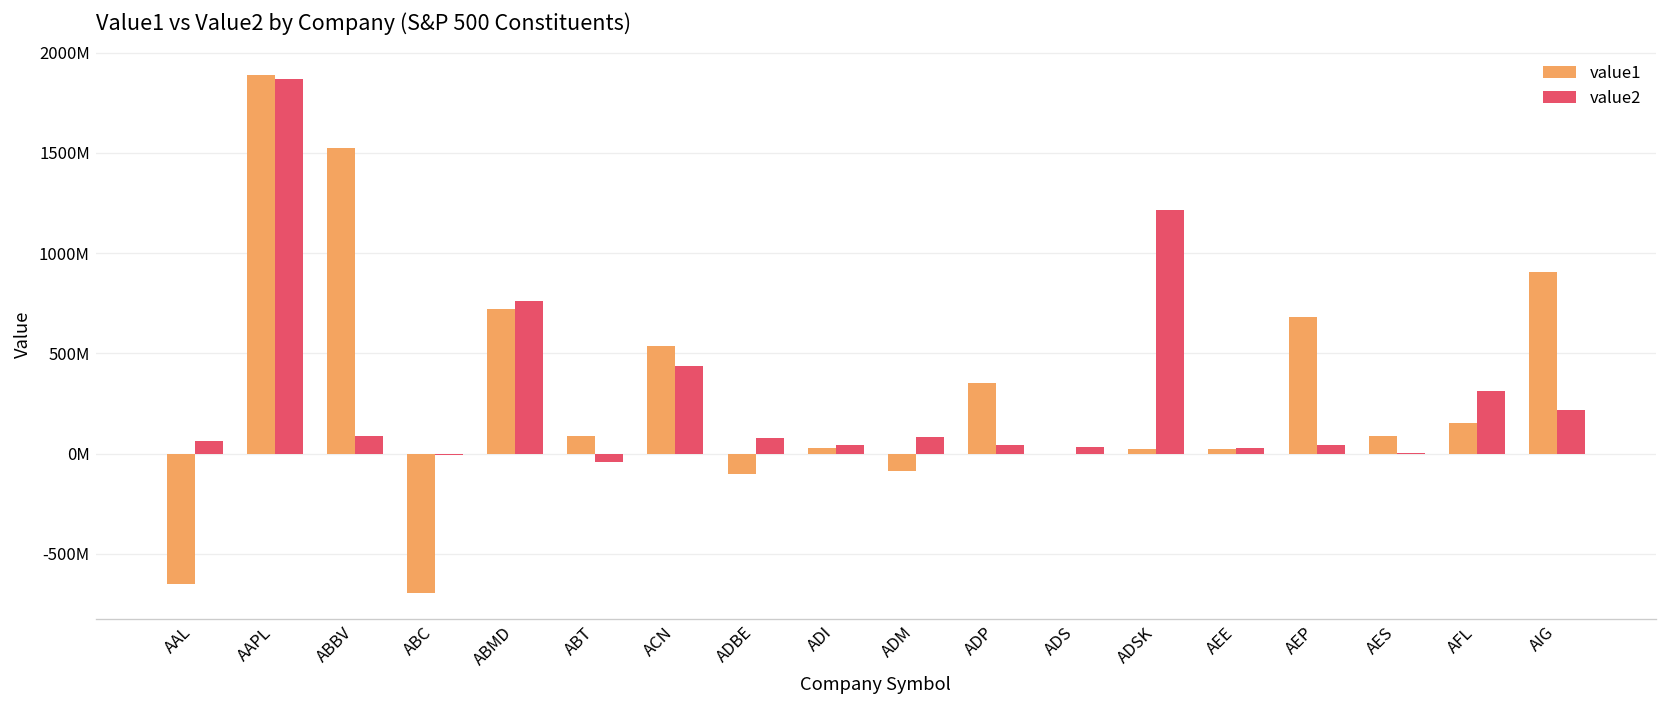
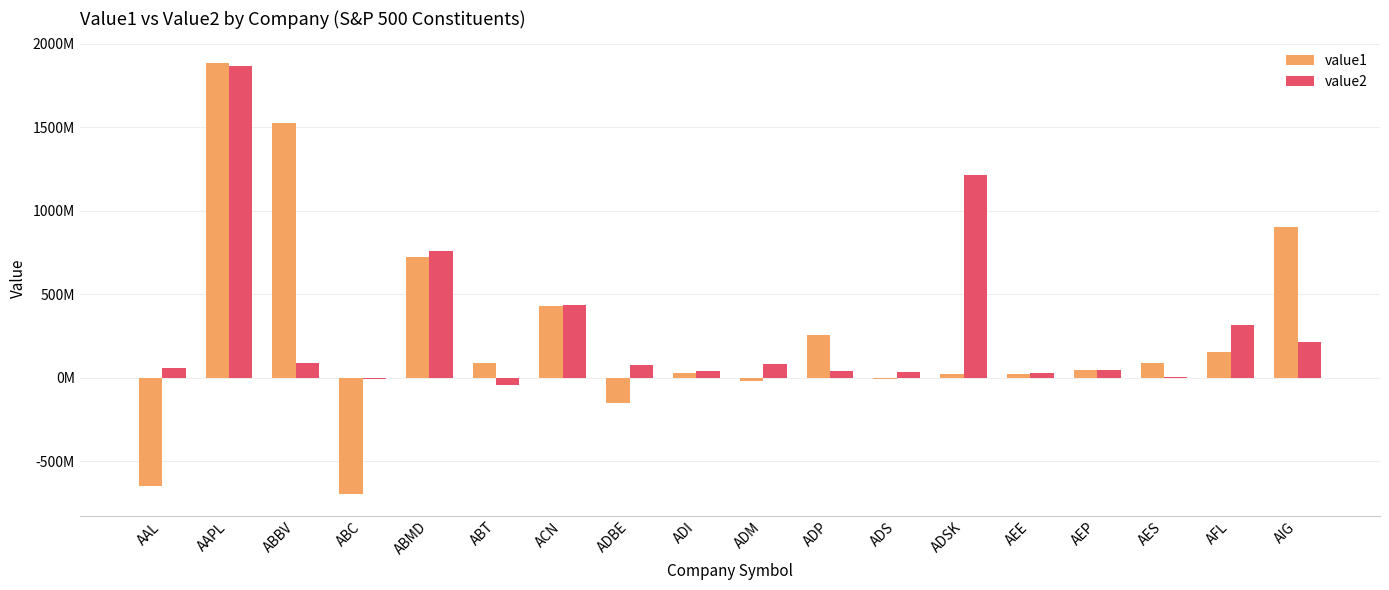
  {
    "value1": {
      "AAL": -650000000,
      "AAPL": 1890000000,
      "ABBV": 1520000000,
      "ABC": -690000000,
      "ABMD": 720000000,
      "ABT": 90000000,
-     "ACN": 540000000,
-     "ADBE": -100000000,
+     "ACN": 430000000,
+     "ADBE": -150000000,
      "ADI": 30000000,
-     "ADM": -90000000,
-     "ADP": 350000000,
+     "ADM": -20000000,
+     "ADP": 260000000,
      "ADSK": 20000000,
      "AEE": 20000000,
-     "AEP": 680000000,
+     "AEP": 50000000,
      "AES": 90000000,
      "AFL": 150000000,
      "AIG": 900000000
    },
    "value2": {
      "AAL": 60000000,
      "AAPL": 1870000000,
      "ABBV": 90000000,
      "ABMD": 760000000,
      "ABT": -40000000,
      "ACN": 440000000,
      "ADBE": 80000000,
      "ADI": 40000000,
      "ADM": 80000000,
      "ADP": 40000000,
      "ADS": 30000000,
      "ADSK": 1220000000,
      "AEE": 30000000,
      "AEP": 40000000,
      "AFL": 310000000,
      "AIG": 220000000
    }
  }
